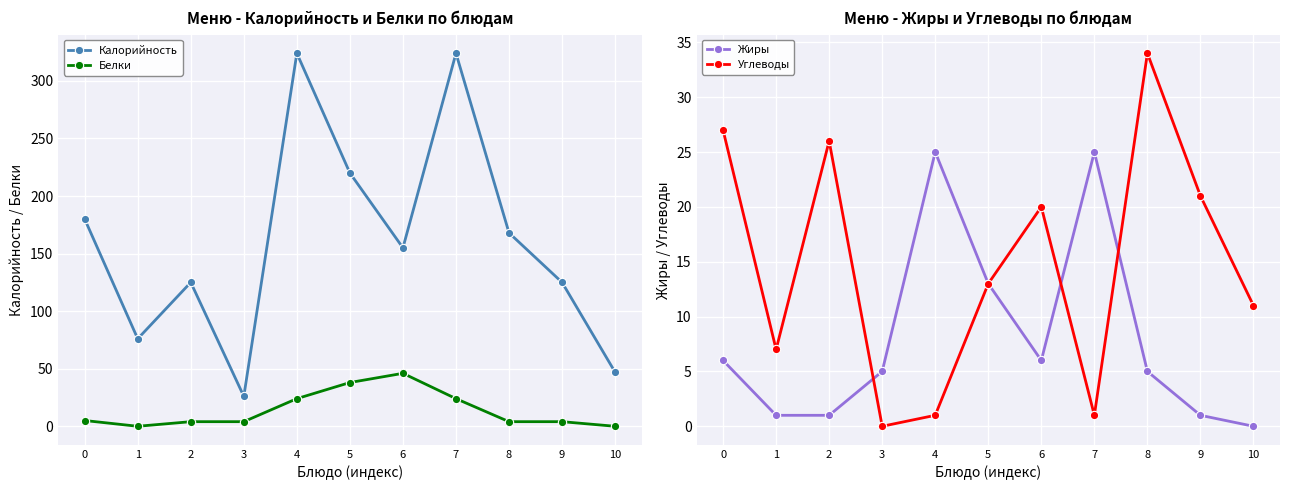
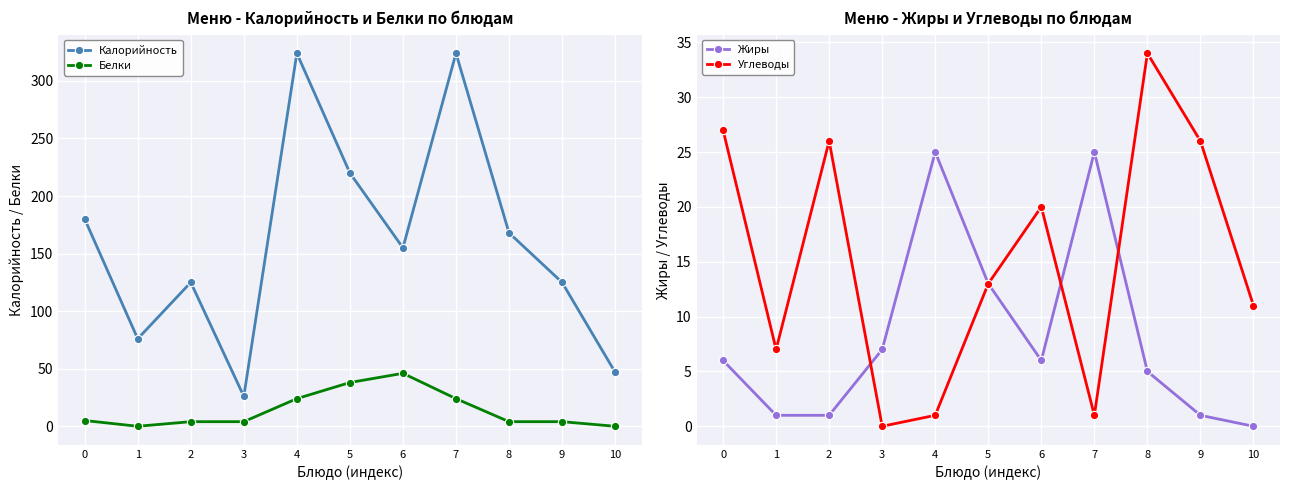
  {
    "Меню - Калорийность и Белки по блюдам": {
      "Калорийность": {
        "0": 180,
        "1": 76,
        "2": 125,
        "3": 26,
        "4": 324,
        "5": 220,
        "6": 155,
        "7": 324,
        "8": 168,
        "9": 125,
        "10": 47
      },
      "Белки": {
        "0": 5,
        "1": 0,
        "2": 4,
        "3": 4,
        "4": 24,
        "5": 38,
        "6": 46,
        "7": 24,
        "8": 4,
        "9": 4,
        "10": 0
      }
    },
    "Меню - Жиры и Углеводы по блюдам": {
      "Жиры": {
        "0": 6,
        "1": 1,
        "2": 1,
-       "3": 5,
+       "3": 7,
        "4": 25,
        "6": 6,
        "7": 25,
        "8": 5,
        "9": 1,
        "10": 0
      },
      "Углеводы": {
        "0": 27,
        "1": 7,
        "2": 26,
        "3": 0,
        "4": 1,
        "6": 20,
        "7": 1,
        "8": 34,
-       "9": 21,
+       "9": 26,
        "10": 11
      }
    }
  }
